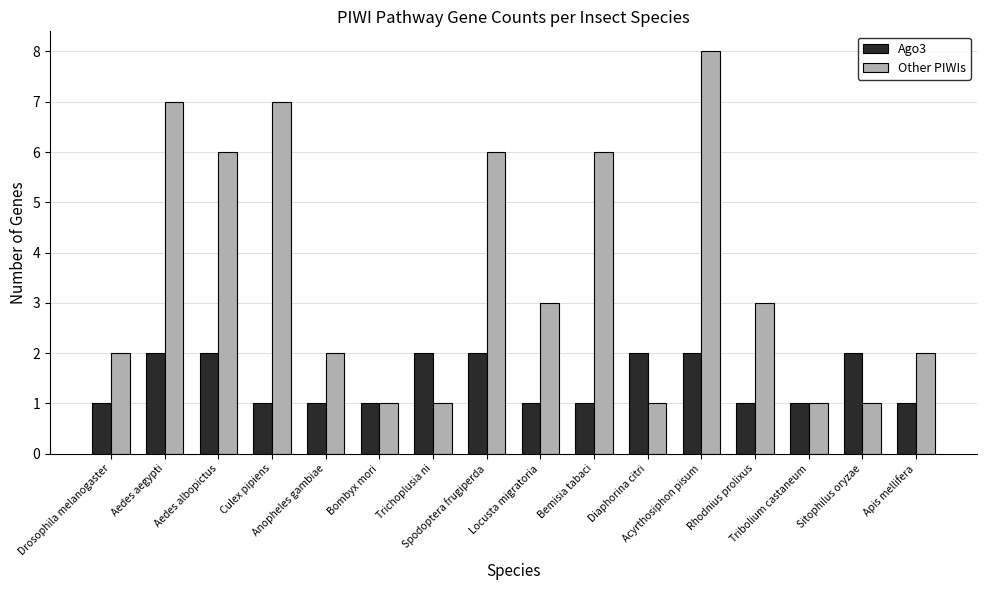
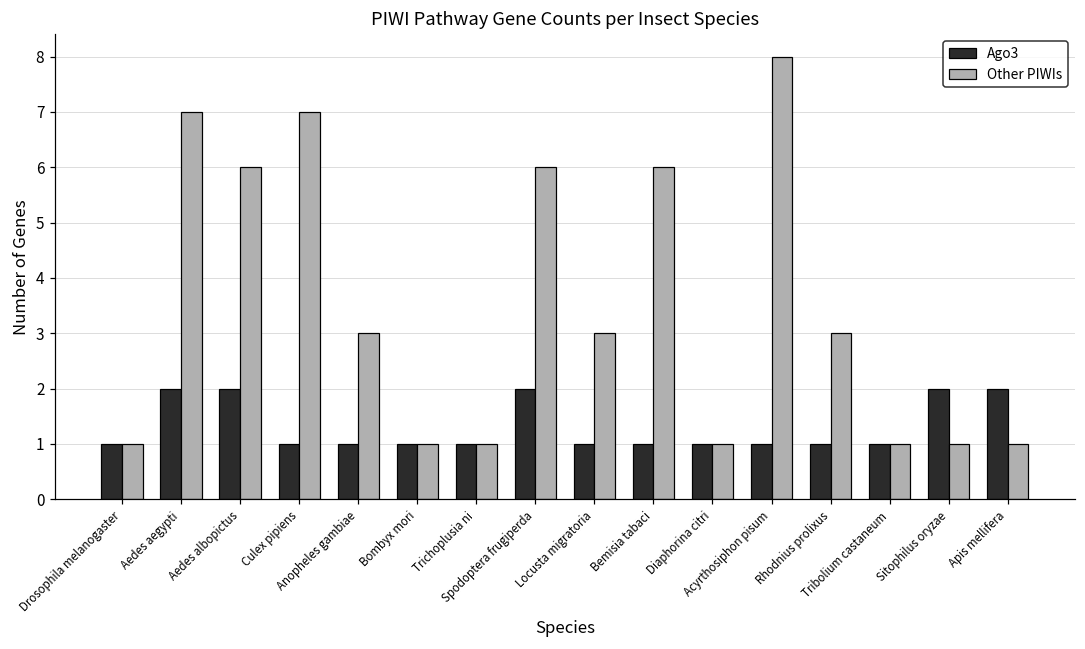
  {
    "Ago3": {
      "Drosophila melanogaster": 1,
      "Aedes aegypti": 2,
      "Aedes albopictus": 2,
      "Culex pipiens": 1,
      "Anopheles gambiae": 1,
      "Bombyx mori": 1,
-     "Trichoplusia ni": 2,
+     "Trichoplusia ni": 1,
      "Spodoptera frugiperda": 2,
      "Locusta migratoria": 1,
      "Bemisia tabaci": 1,
-     "Diaphorina citri": 2,
-     "Acyrthosiphon pisum": 2,
+     "Diaphorina citri": 1,
+     "Acyrthosiphon pisum": 1,
      "Rhodnius prolixus": 1,
      "Tribolium castaneum": 1,
      "Sitophilus oryzae": 2,
-     "Apis mellifera": 1
+     "Apis mellifera": 2
    },
    "Other PIWIs": {
-     "Drosophila melanogaster": 2,
+     "Drosophila melanogaster": 1,
      "Aedes aegypti": 7,
      "Aedes albopictus": 6,
      "Culex pipiens": 7,
-     "Anopheles gambiae": 2,
+     "Anopheles gambiae": 3,
      "Bombyx mori": 1,
      "Trichoplusia ni": 1,
      "Spodoptera frugiperda": 6,
      "Locusta migratoria": 3,
      "Bemisia tabaci": 6,
      "Diaphorina citri": 1,
      "Acyrthosiphon pisum": 8,
      "Rhodnius prolixus": 3,
      "Tribolium castaneum": 1,
      "Sitophilus oryzae": 1,
-     "Apis mellifera": 2
+     "Apis mellifera": 1
    }
  }
